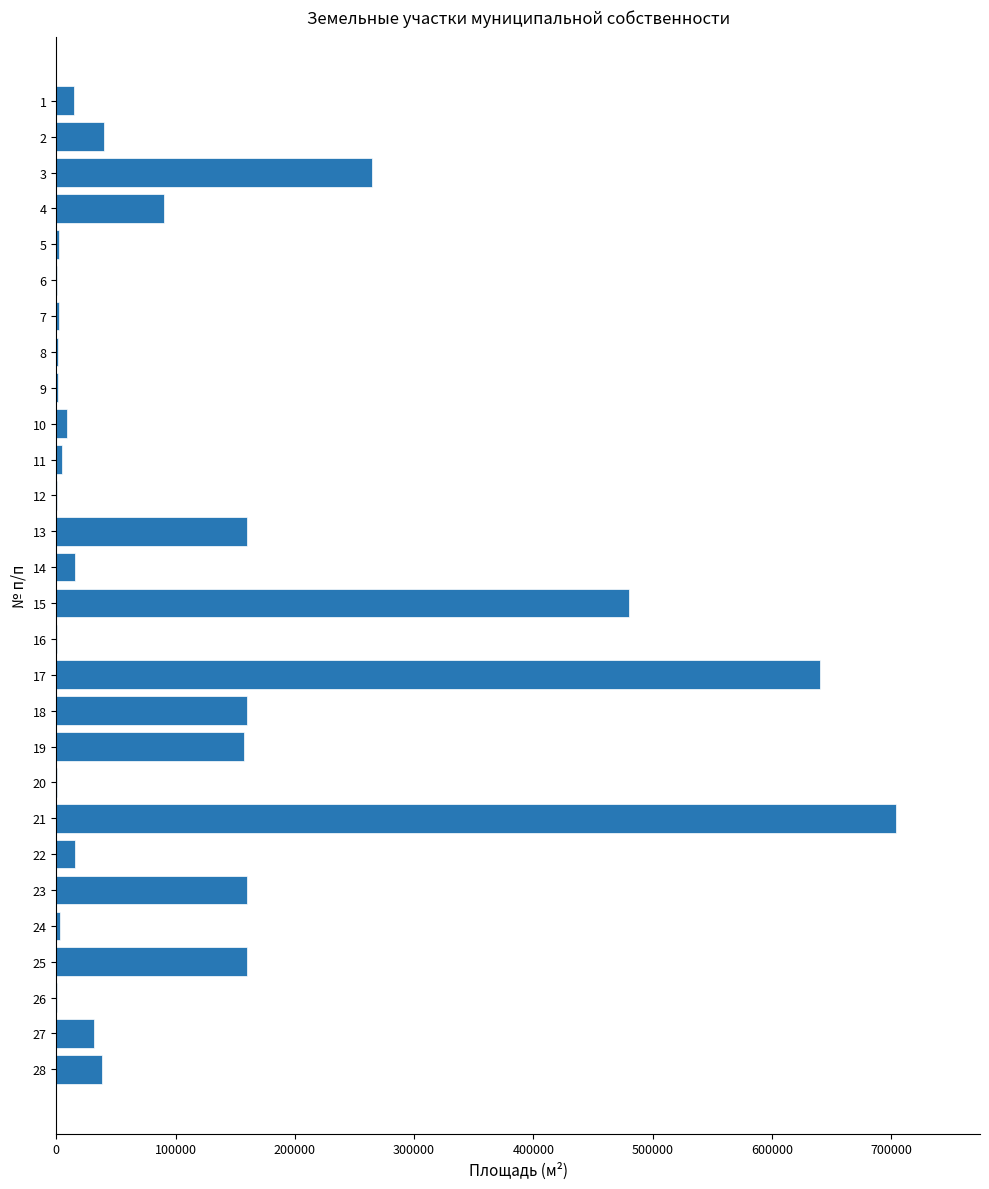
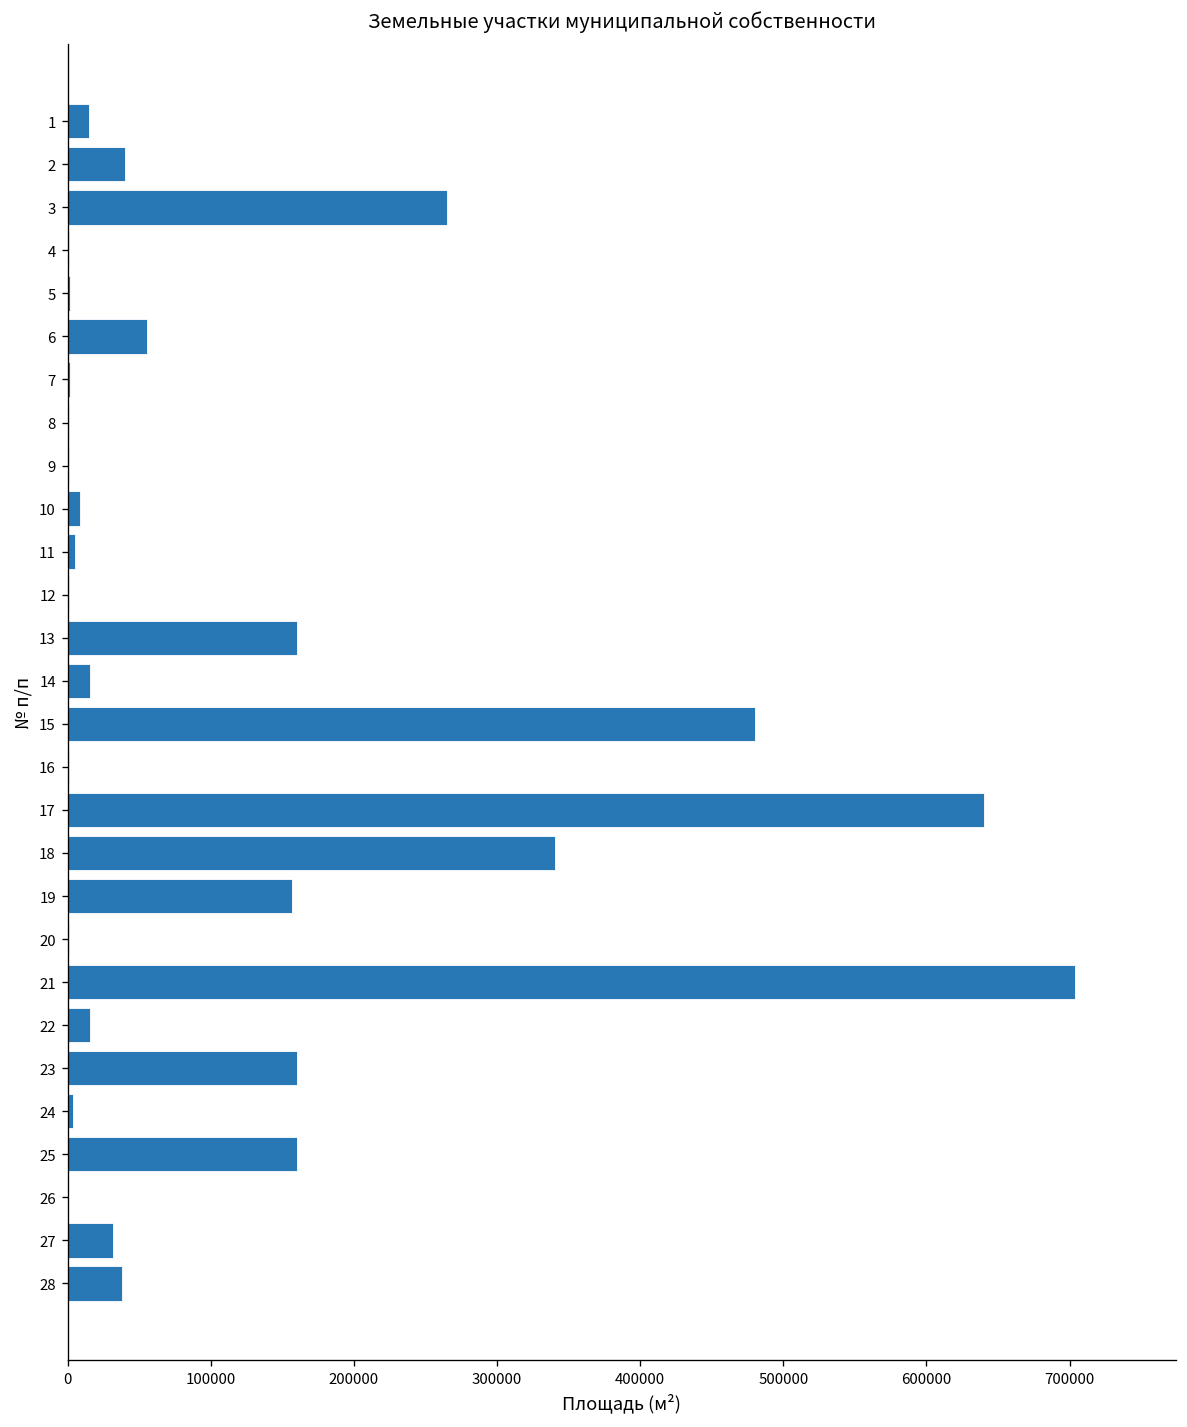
  {
    "1": 15000,
    "2": 40000,
    "3": 265000,
-   "4": 90000,
-   "6": 1000,
+   "4": 1000,
+   "6": 56000,
    "10": 9000,
    "11": 5000,
    "13": 160000,
    "14": 16000,
    "15": 480000,
    "17": 640000,
-   "18": 160000,
+   "18": 341000,
    "19": 157000,
    "21": 704000,
    "22": 16000,
    "23": 160000,
    "24": 4000,
    "25": 160000,
    "27": 32000,
    "28": 38000
  }
